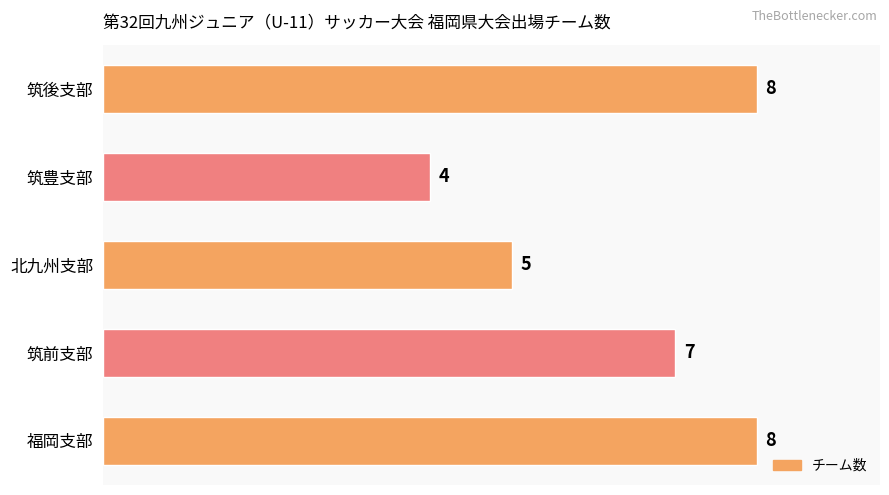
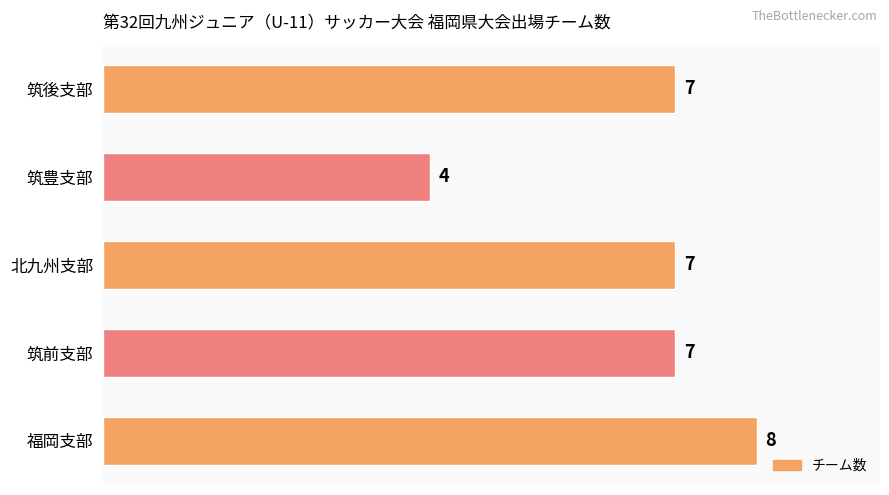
  {
-   "筑後支部": 8,
+   "筑後支部": 7,
    "筑豊支部": 4,
-   "北九州支部": 5,
+   "北九州支部": 7,
    "筑前支部": 7,
    "福岡支部": 8
  }
